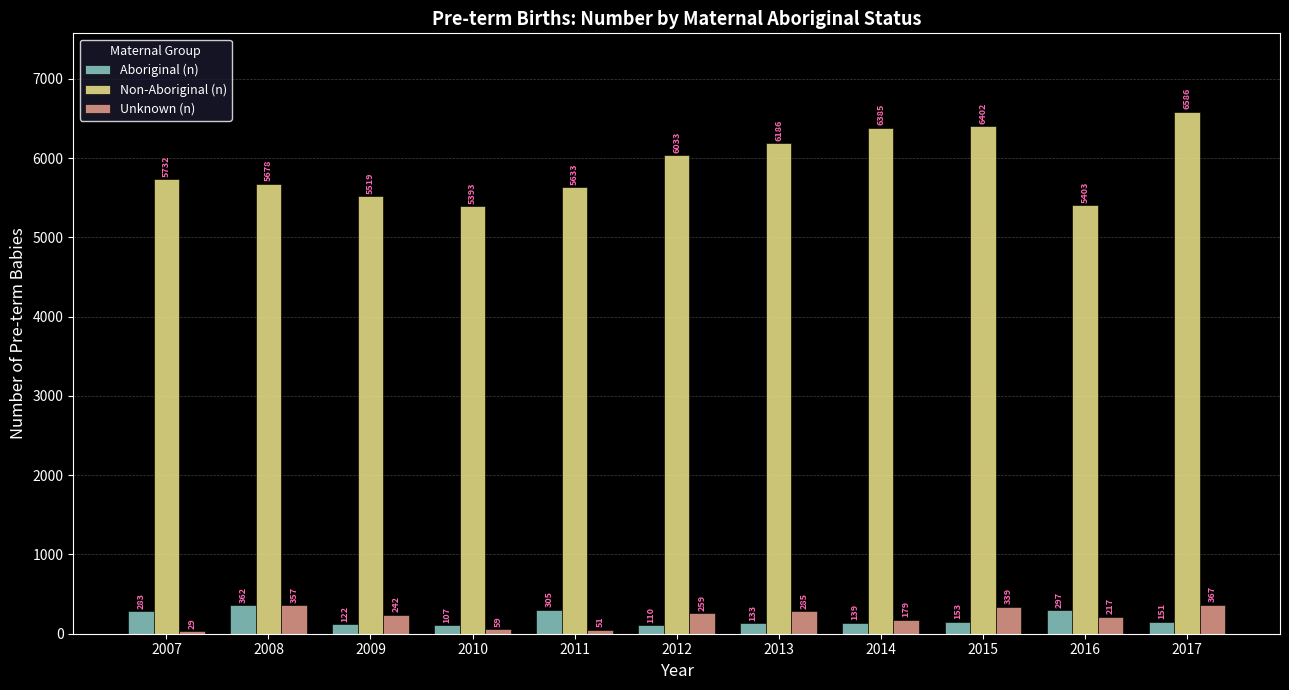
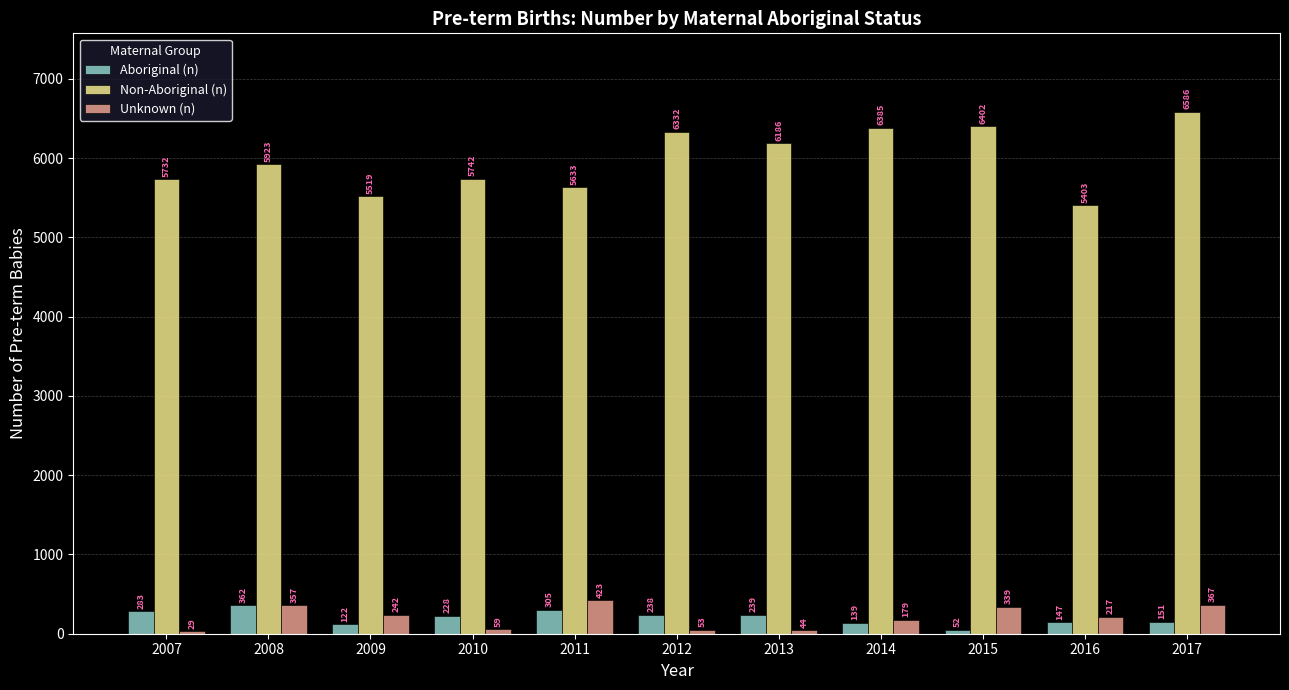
  {
    "Aboriginal (n)": {
      "2007": 283,
      "2008": 362,
      "2009": 122,
-     "2010": 107,
+     "2010": 228,
      "2011": 305,
-     "2012": 110,
-     "2013": 133,
+     "2012": 238,
+     "2013": 239,
      "2014": 139,
-     "2015": 153,
-     "2016": 297,
+     "2015": 52,
+     "2016": 147,
      "2017": 151
    },
    "Non-Aboriginal (n)": {
      "2007": 5732,
-     "2008": 5678,
+     "2008": 5923,
      "2009": 5519,
-     "2010": 5393,
+     "2010": 5742,
      "2011": 5633,
-     "2012": 6033,
+     "2012": 6332,
      "2013": 6186,
      "2014": 6385,
      "2015": 6402,
      "2016": 5403,
      "2017": 6586
    },
    "Unknown (n)": {
      "2007": 29,
      "2008": 357,
      "2009": 242,
      "2010": 59,
-     "2011": 51,
-     "2012": 259,
-     "2013": 285,
+     "2011": 423,
+     "2012": 53,
+     "2013": 44,
      "2014": 179,
      "2015": 339,
      "2016": 217,
      "2017": 367
    }
  }
